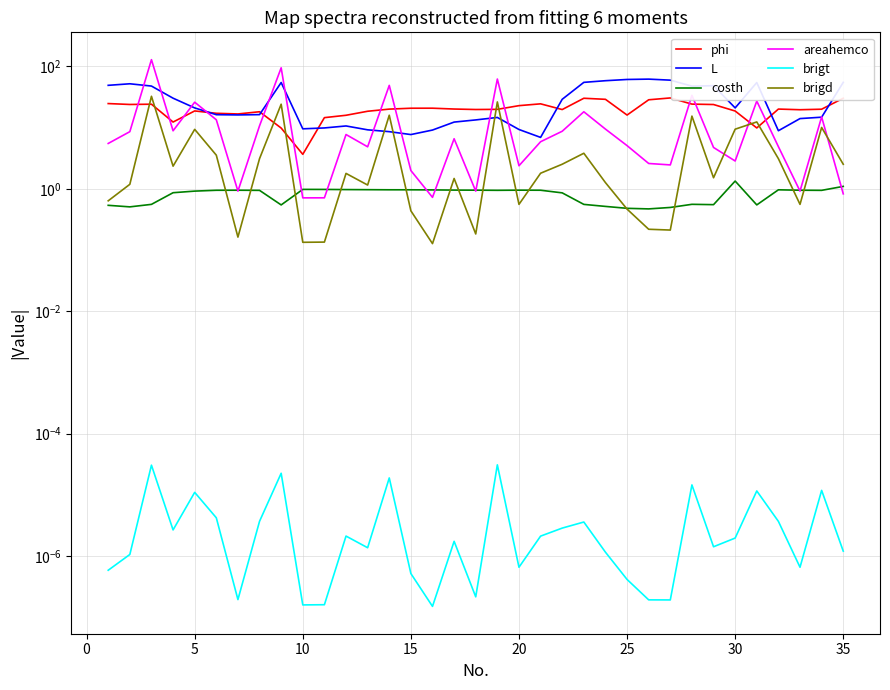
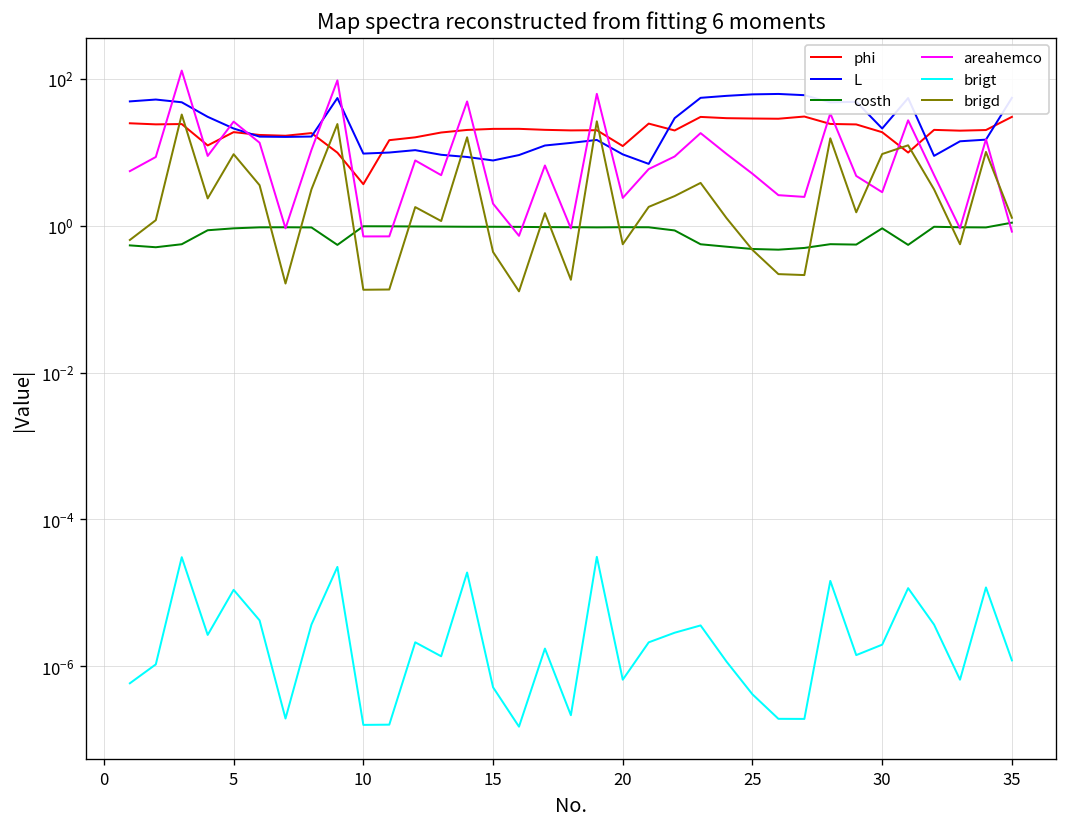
  {
    "phi": {
      "5": 19,
      "10": 4,
      "15": 21,
-     "20": 23,
-     "25": 16,
+     "20": 12,
+     "25": 30,
      "30": 19
    },
    "L": {
      "5": 21,
      "10": 10,
      "15": 8,
      "20": 9,
      "25": 60,
      "30": 21
    },
    "costh": {
      "5": 0.9,
      "10": 1.0,
      "15": 1.0,
      "20": 1.0,
-     "30": 1.3,
+     "30": 0.9,
      "35": 1.1
    },
    "areahemco": {
      "5": 26,
      "10": 0.7,
      "15": 2.0,
      "20": 2.4,
      "25": 5,
      "30": 3,
      "35": 0.8
    },
    "brigt": {
      "5": 0.000011,
      "10": 0.00000016,
      "15": 0.0000005,
      "20": 0.0000007,
      "25": 0.0000004,
      "30": 0.0000020,
      "35": 0.0000012
    },
    "brigd": {
      "5": 9,
      "10": 0.13,
      "15": 0.4,
      "20": 0.6,
      "30": 9,
-     "35": 2.5
+     "35": 1.3
    }
  }
